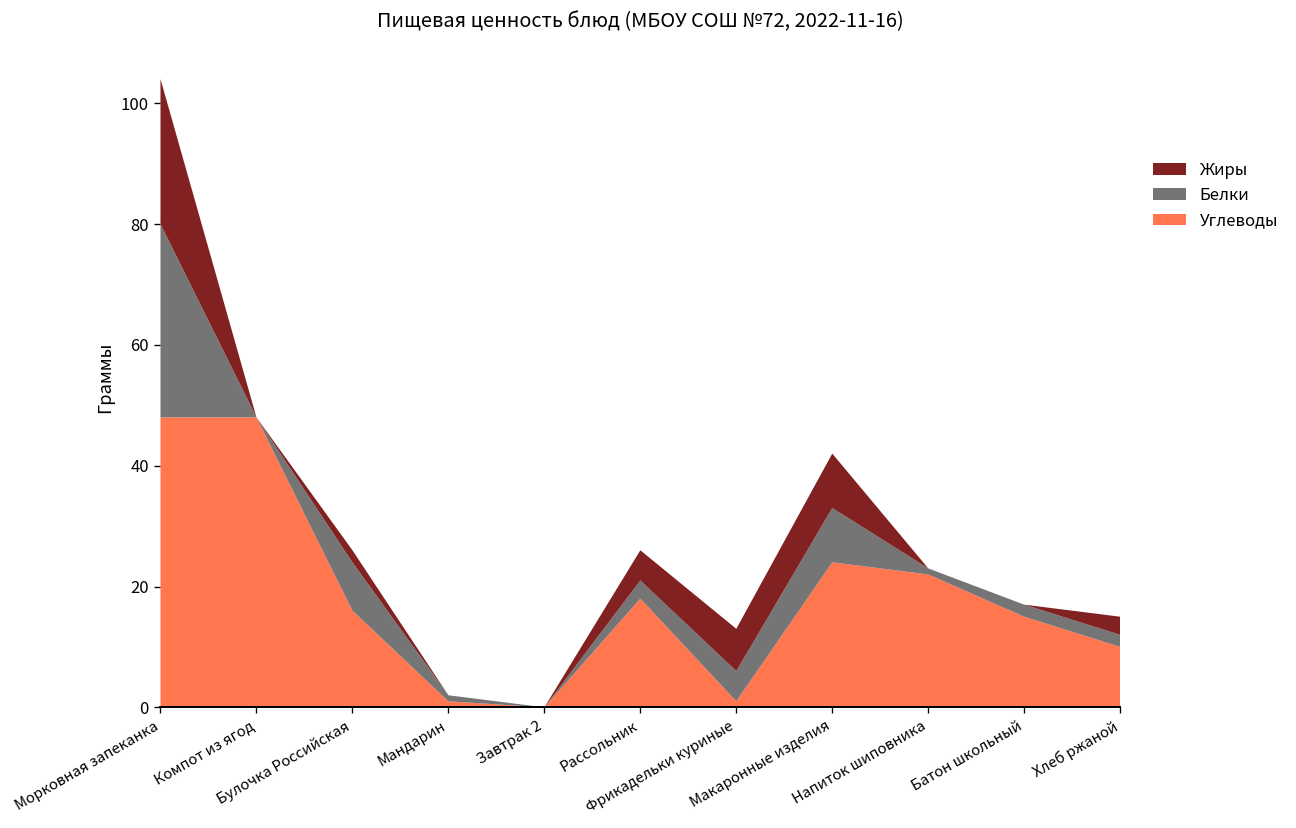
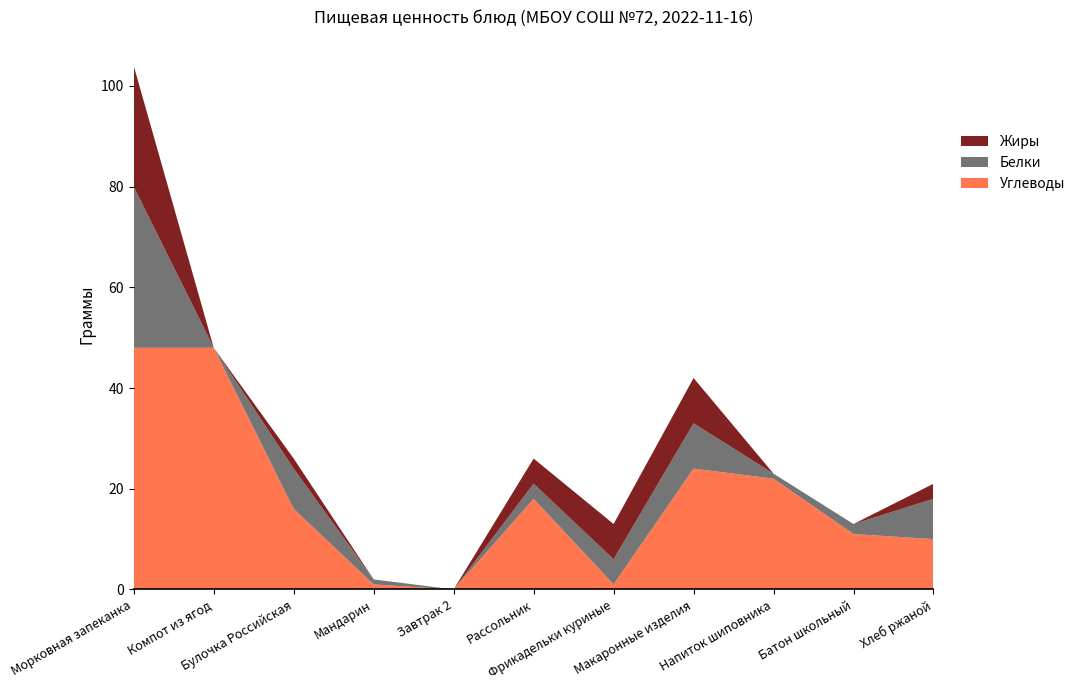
  {
    "Углеводы": {
      "Морковная запеканка": 48,
      "Булочка Российская": 16,
      "Мандарин": 1,
      "Рассольник": 18,
      "Фрикадельки куриные": 1,
      "Макаронные изделия": 24,
      "Напиток шиповника": 22,
-     "Батон школьный": 15,
+     "Батон школьный": 11,
      "Хлеб ржаной": 10
    },
    "Белки": {
      "Морковная запеканка": 32,
      "Булочка Российская": 8,
      "Рассольник": 3,
      "Фрикадельки куриные": 5,
      "Макаронные изделия": 9,
-     "Хлеб ржаной": 2
+     "Хлеб ржаной": 8
    },
    "Жиры": {
      "Морковная запеканка": 24,
      "Булочка Российская": 2,
      "Рассольник": 5,
      "Фрикадельки куриные": 7,
      "Макаронные изделия": 9,
      "Хлеб ржаной": 3
    }
  }
